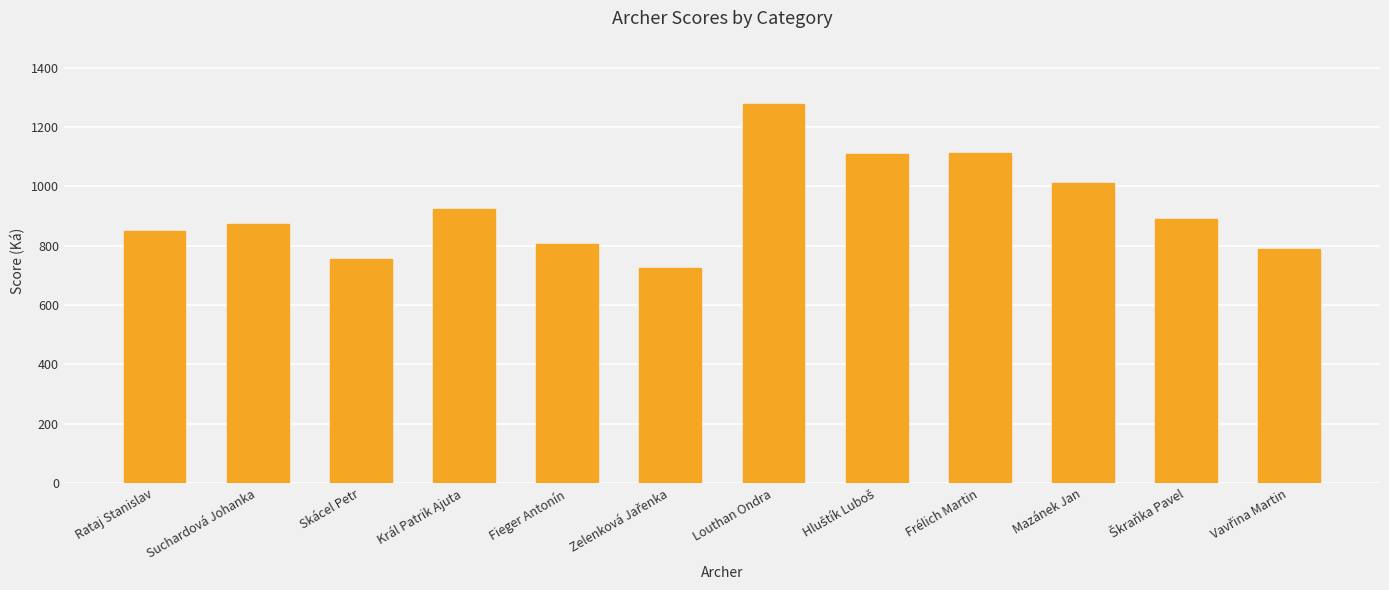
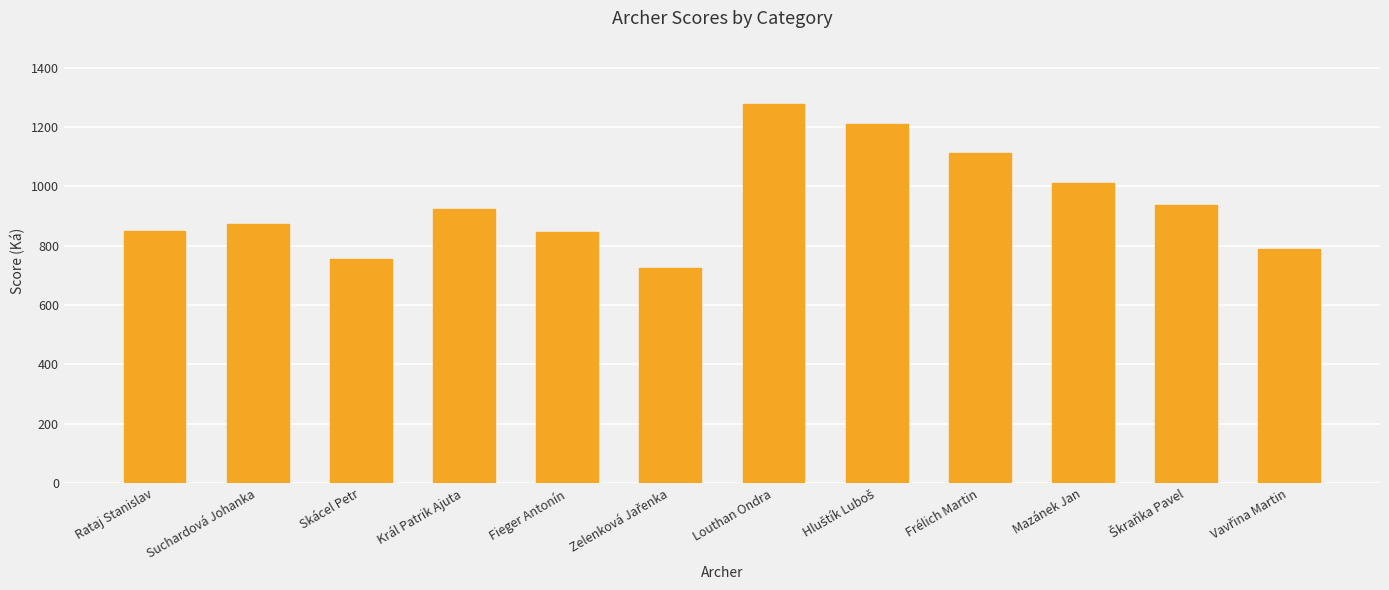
  {
    "Rataj Stanislav": 850,
    "Suchardová Johanka": 870,
    "Skácel Petr": 760,
    "Král Patrik Ajuta": 920,
-   "Fieger Antonín": 810,
+   "Fieger Antonín": 850,
    "Zelenková Jařenka": 720,
    "Louthan Ondra": 1280,
-   "Hluštík Luboš": 1110,
+   "Hluštík Luboš": 1210,
    "Frélich Martin": 1110,
    "Mazánek Jan": 1010,
-   "Škraňka Pavel": 890,
+   "Škraňka Pavel": 940,
    "Vavřina Martin": 790
  }
